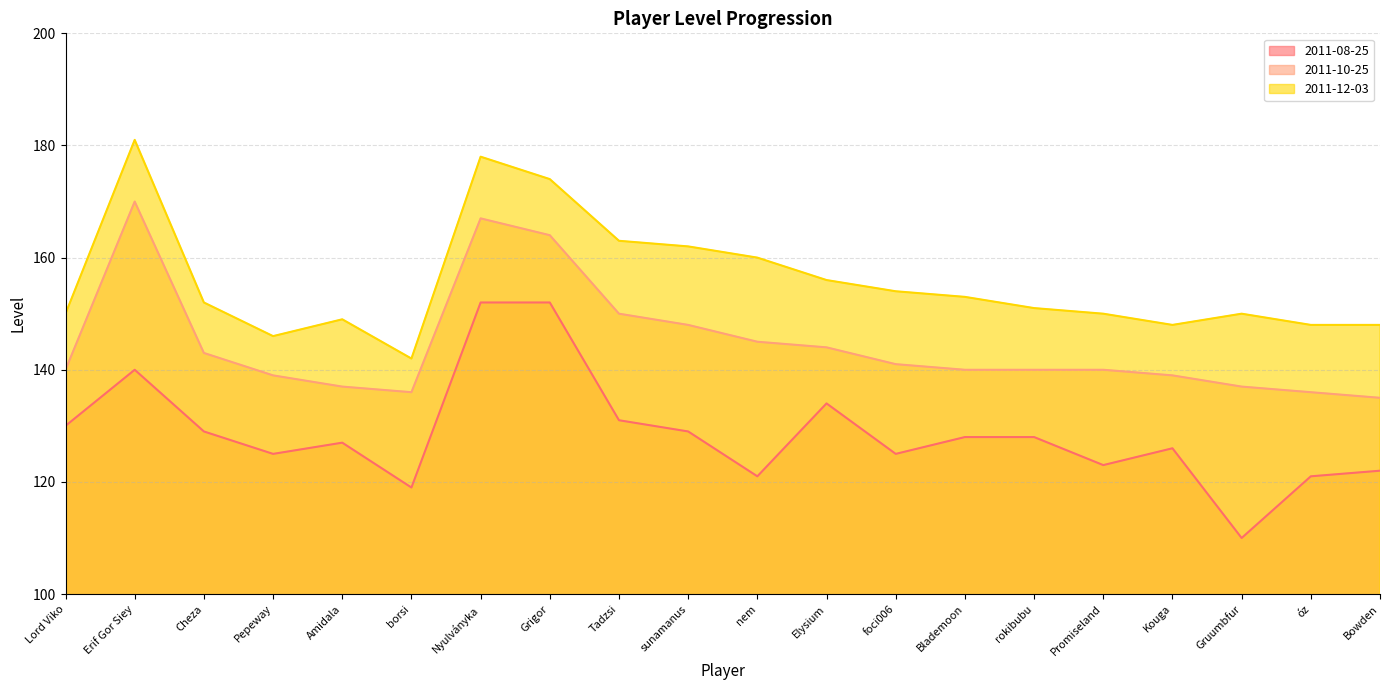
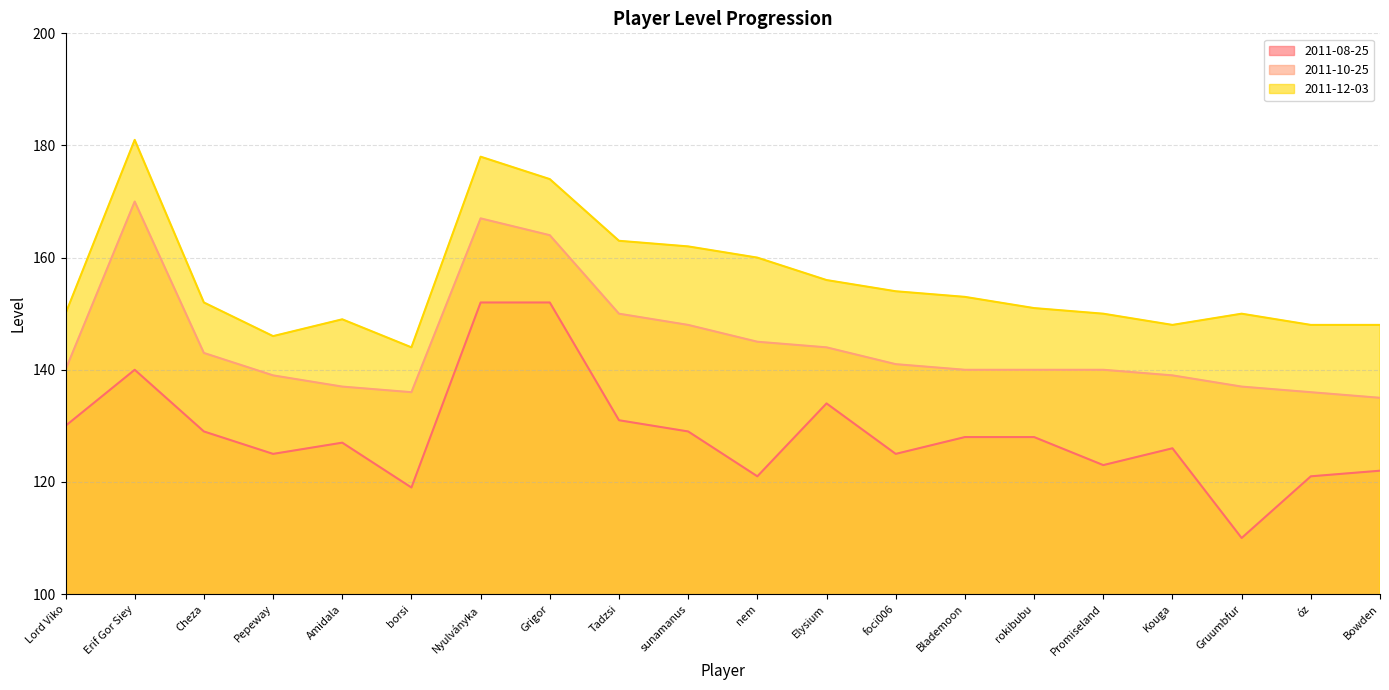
  {
    "2011-12-03": {
      "Lord Viko": 150,
      "Erif Gor Siey": 181,
      "Cheza": 152,
      "Pepeway": 146,
      "Amidala": 149,
-     "borsi": 142,
+     "borsi": 144,
      "Nyulványka": 178,
      "Grigor": 174,
      "Tadzsi": 163,
      "sunamanus": 162,
      "nem": 160,
      "Elysium": 156,
      "foci006": 154,
      "Blademoon": 153,
      "rokibubu": 151,
      "Promiseland": 150,
      "Kouga": 148,
      "Gruumbfur": 150,
      "óz": 148,
      "Bowden": 148
    }
  }
